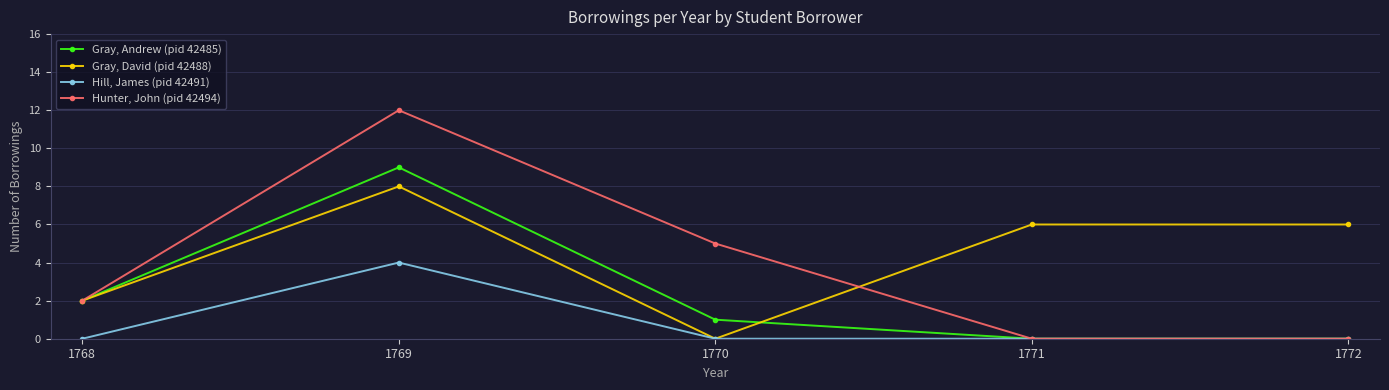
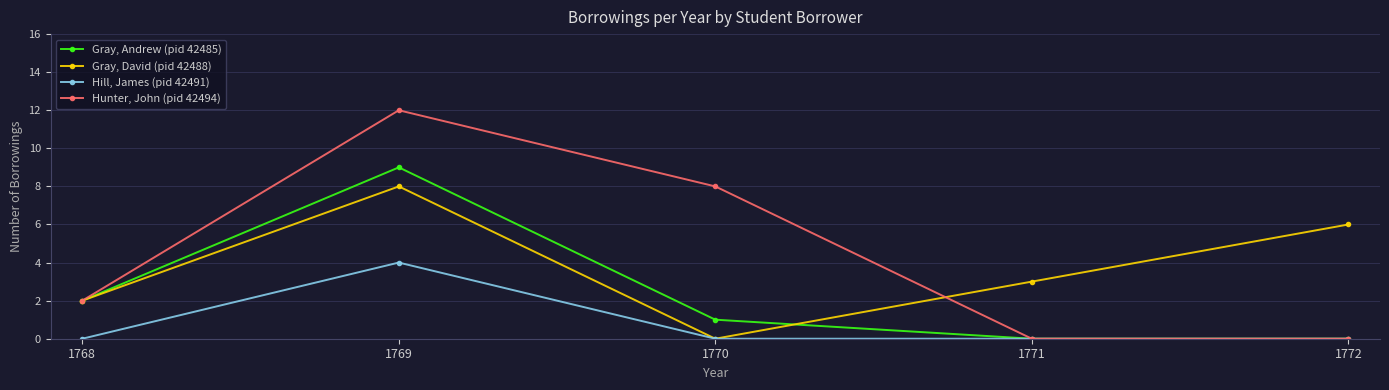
  {
    "Gray, Andrew (pid 42485)": {
      "1769": 9,
      "1770": 1
    },
    "Gray, David (pid 42488)": {
      "1769": 8,
-     "1771": 6,
+     "1771": 3,
      "1772": 6
    },
    "Hill, James (pid 42491)": {
      "1768": 0,
      "1769": 4
    },
    "Hunter, John (pid 42494)": {
      "1769": 12,
-     "1770": 5
+     "1770": 8
    }
  }
